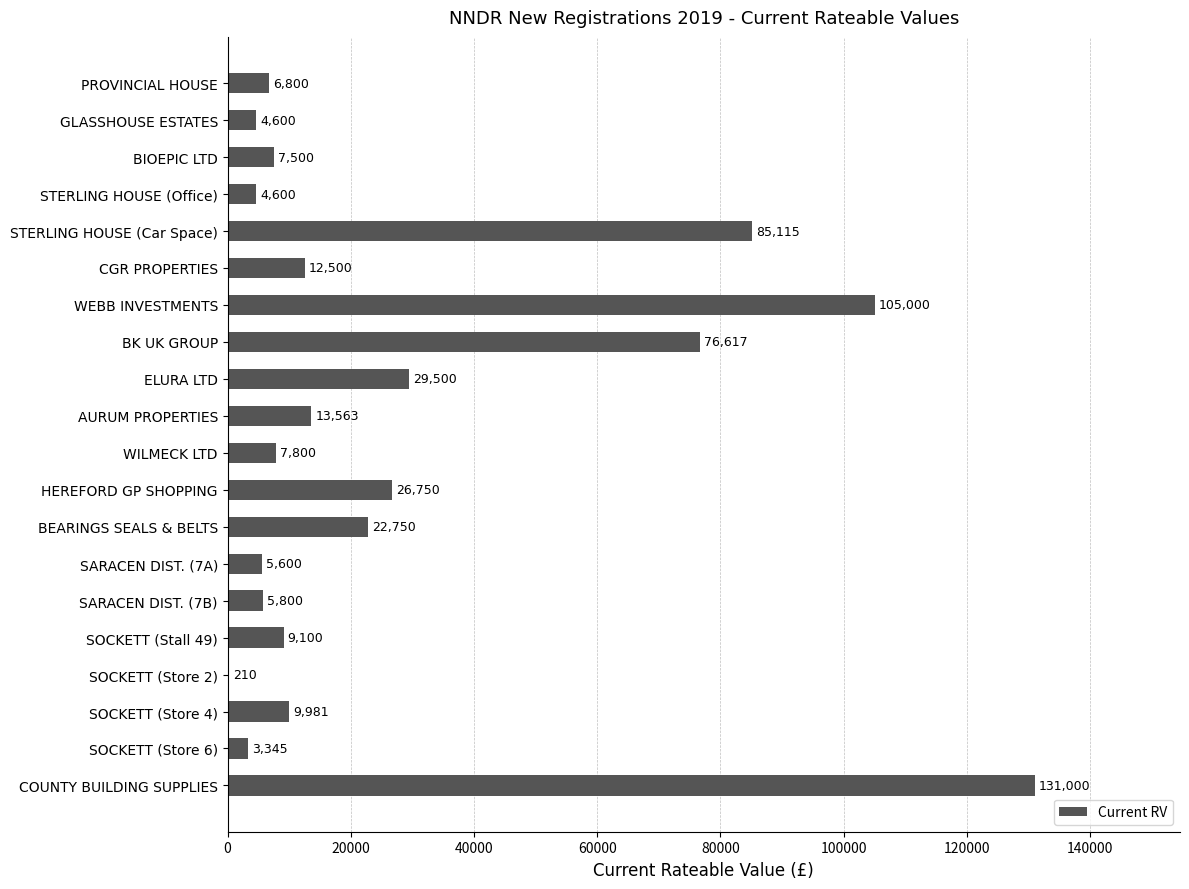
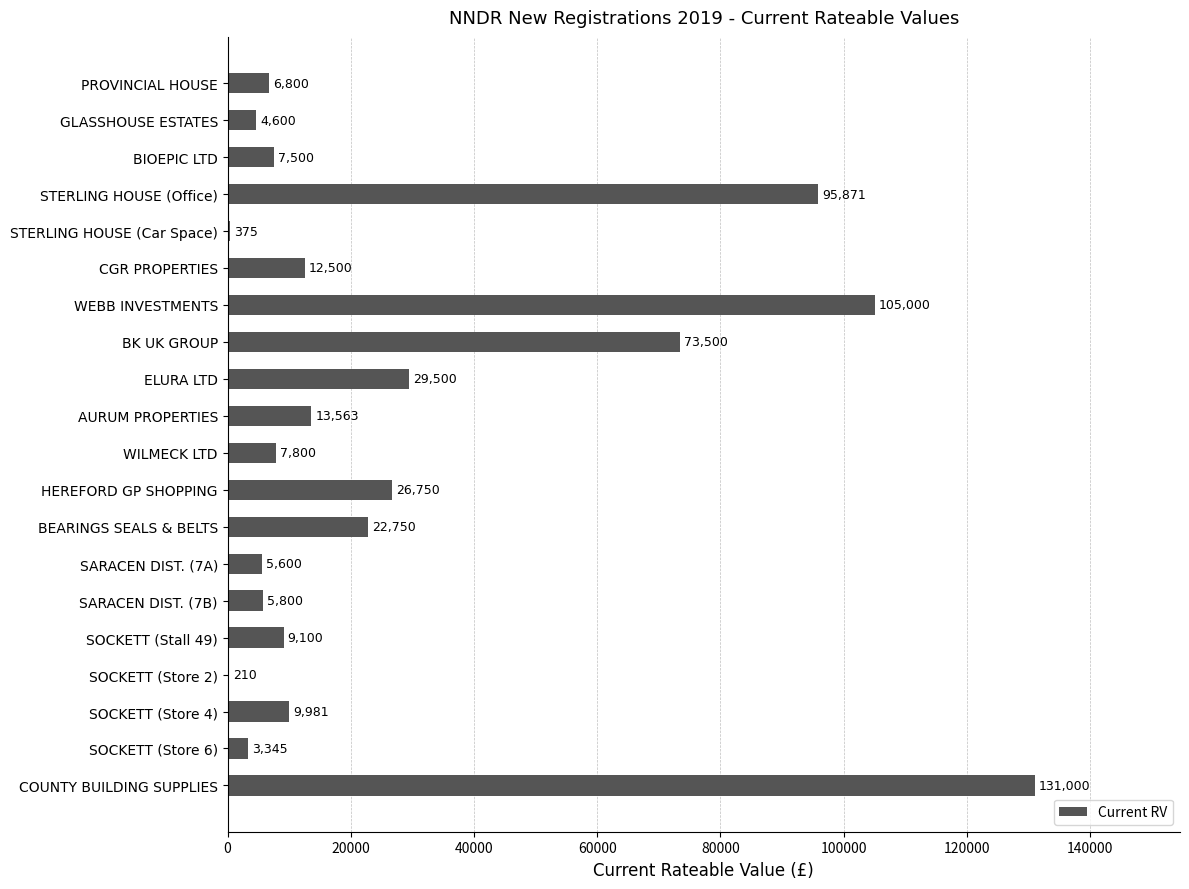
  {
    "PROVINCIAL HOUSE": "6,800",
    "GLASSHOUSE ESTATES": "4,600",
    "BIOEPIC LTD": "7,500",
-   "STERLING HOUSE (Office)": "4,600",
-   "STERLING HOUSE (Car Space)": "85,115",
+   "STERLING HOUSE (Office)": "95,871",
+   "STERLING HOUSE (Car Space)": "375",
    "CGR PROPERTIES": "12,500",
    "WEBB INVESTMENTS": "105,000",
-   "BK UK GROUP": "76,617",
+   "BK UK GROUP": "73,500",
    "ELURA LTD": "29,500",
    "AURUM PROPERTIES": "13,563",
    "WILMECK LTD": "7,800",
    "HEREFORD GP SHOPPING": "26,750",
    "BEARINGS SEALS & BELTS": "22,750",
    "SARACEN DIST. (7A)": "5,600",
    "SARACEN DIST. (7B)": "5,800",
    "SOCKETT (Stall 49)": "9,100",
    "SOCKETT (Store 2)": "210",
    "SOCKETT (Store 4)": "9,981",
    "SOCKETT (Store 6)": "3,345",
    "COUNTY BUILDING SUPPLIES": "131,000"
  }
